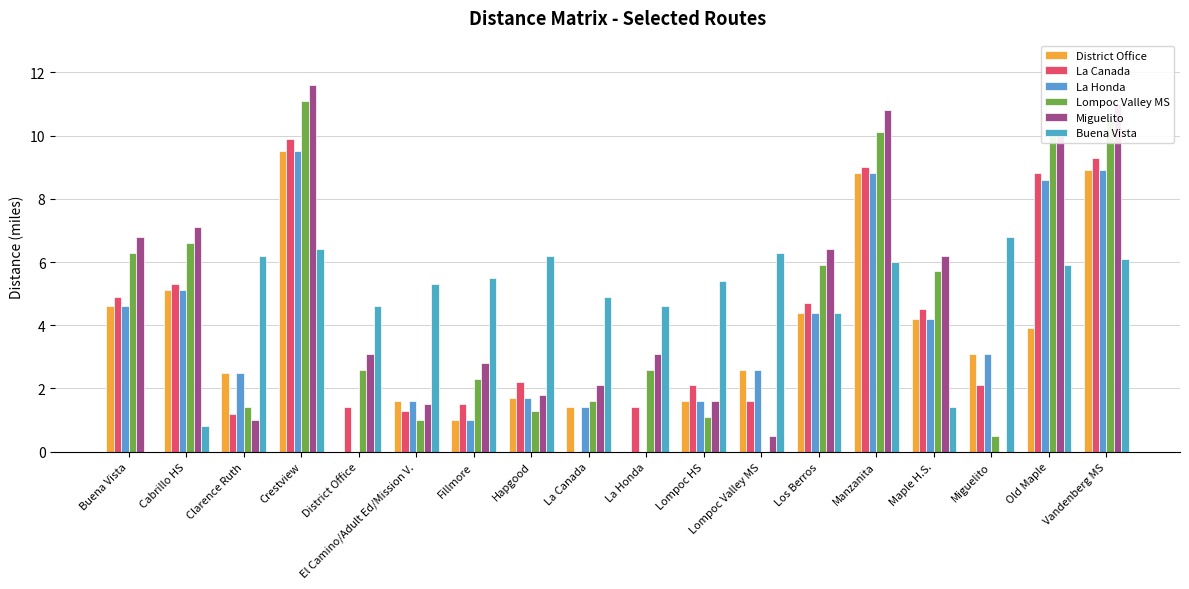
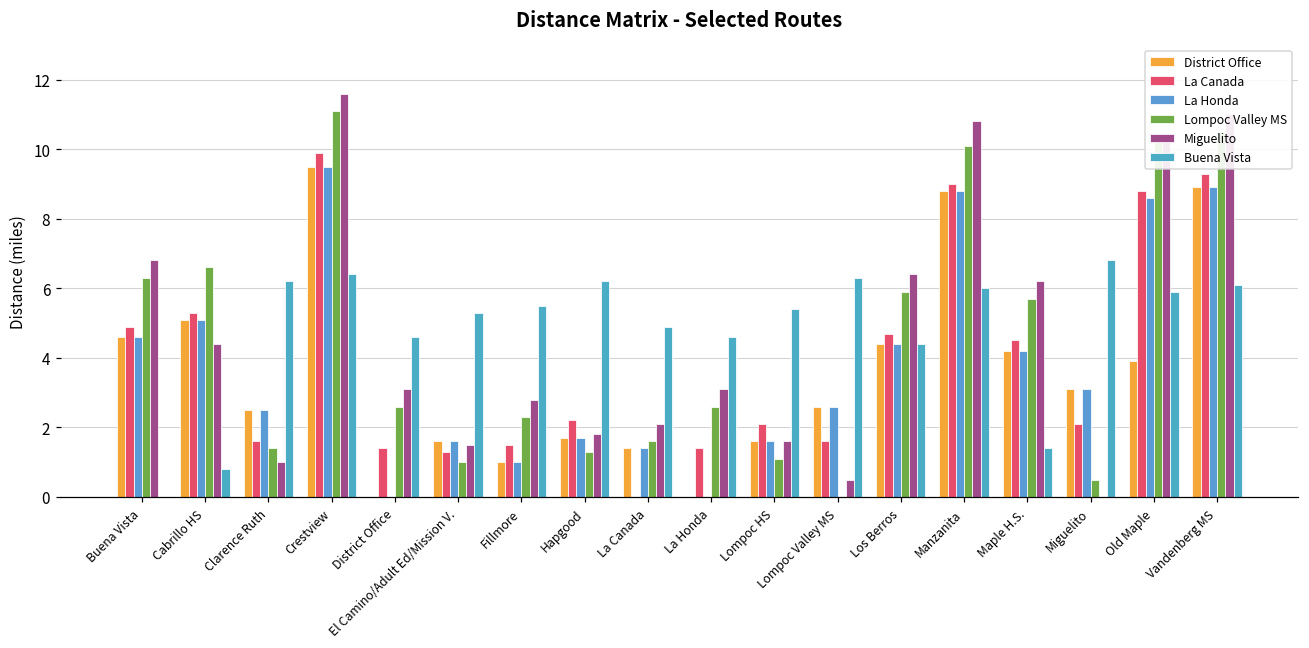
  {
    "District Office": {
      "Buena Vista": 4.6,
      "Cabrillo HS": 5.1,
      "Clarence Ruth": 2.5,
      "Crestview": 9.5,
      "District Office": 0.0,
      "El Camino/Adult Ed/Mission V.": 1.6,
      "Fillmore": 1.0,
      "Hapgood": 1.7,
      "La Canada": 1.4,
      "La Honda": 0.0,
      "Lompoc HS": 1.6,
      "Lompoc Valley MS": 2.6,
      "Los Berros": 4.4,
      "Manzanita": 8.8,
      "Maple H.S.": 4.2,
      "Miguelito": 3.1,
      "Old Maple": 3.9,
      "Vandenberg MS": 8.9
    },
    "La Canada": {
      "Buena Vista": 4.9,
      "Cabrillo HS": 5.3,
-     "Clarence Ruth": 1.2,
+     "Clarence Ruth": 1.6,
      "Crestview": 9.9,
      "District Office": 1.4,
      "El Camino/Adult Ed/Mission V.": 1.3,
      "Fillmore": 1.5,
      "Hapgood": 2.2,
      "La Canada": 0.0,
      "La Honda": 1.4,
      "Lompoc HS": 2.1,
      "Lompoc Valley MS": 1.6,
      "Los Berros": 4.7,
      "Manzanita": 9.0,
      "Maple H.S.": 4.5,
      "Miguelito": 2.1,
      "Old Maple": 8.8,
      "Vandenberg MS": 9.3
    },
    "Lompoc Valley MS": {
      "Buena Vista": 6.3,
      "Cabrillo HS": 6.6,
      "Clarence Ruth": 1.4,
      "Crestview": 11.1,
      "District Office": 2.6,
      "El Camino/Adult Ed/Mission V.": 1.0,
      "Fillmore": 2.3,
      "Hapgood": 1.3,
      "La Canada": 1.6,
      "La Honda": 2.6,
      "Lompoc HS": 1.1,
      "Lompoc Valley MS": 0.0,
      "Los Berros": 5.9,
      "Manzanita": 10.1,
      "Maple H.S.": 5.7,
      "Miguelito": 0.5
    },
    "Miguelito": {
      "Buena Vista": 6.8,
-     "Cabrillo HS": 7.1,
+     "Cabrillo HS": 4.4,
      "Clarence Ruth": 1.0,
      "Crestview": 11.6,
      "District Office": 3.1,
      "El Camino/Adult Ed/Mission V.": 1.5,
      "Fillmore": 2.8,
      "Hapgood": 1.8,
      "La Canada": 2.1,
      "La Honda": 3.1,
      "Lompoc HS": 1.6,
      "Lompoc Valley MS": 0.5,
      "Los Berros": 6.4,
      "Manzanita": 10.8,
      "Maple H.S.": 6.2,
      "Miguelito": 0.0
    }
  }
